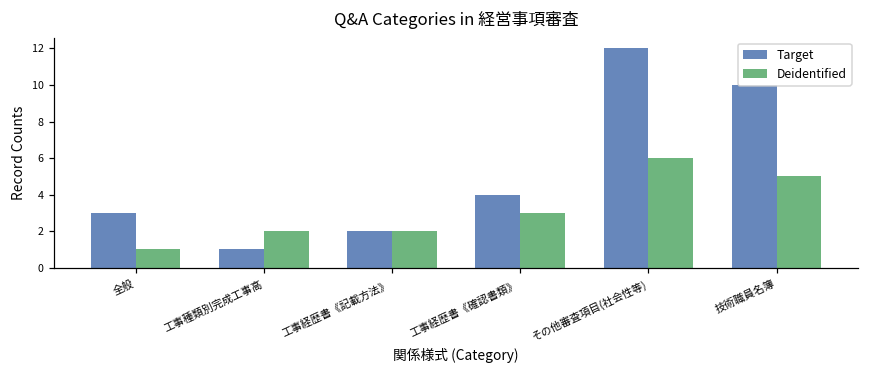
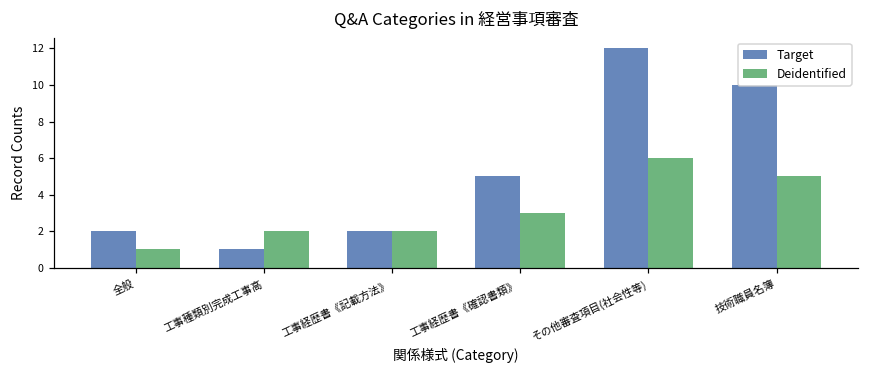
  {
    "Target": {
-     "全般": 3,
+     "全般": 2,
      "工事種類別完成工事高": 1,
      "工事経歴書《記載方法》": 2,
-     "工事経歴書《確認書類》": 4,
+     "工事経歴書《確認書類》": 5,
      "その他審査項目(社会性等)": 12,
      "技術職員名簿": 10
    },
    "Deidentified": {
      "全般": 1,
      "工事種類別完成工事高": 2,
      "工事経歴書《記載方法》": 2,
      "工事経歴書《確認書類》": 3,
      "その他審査項目(社会性等)": 6,
      "技術職員名簿": 5
    }
  }
